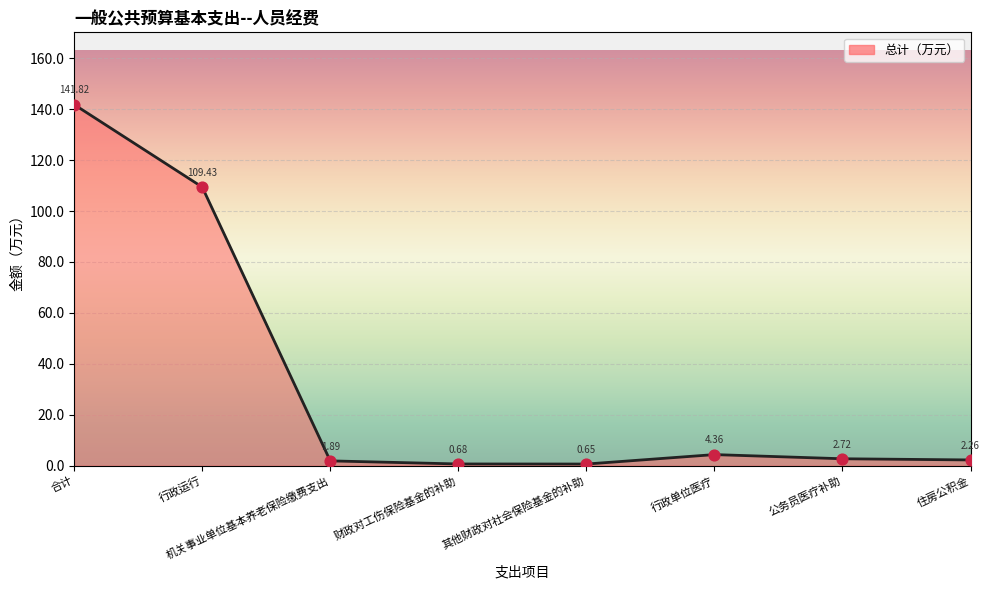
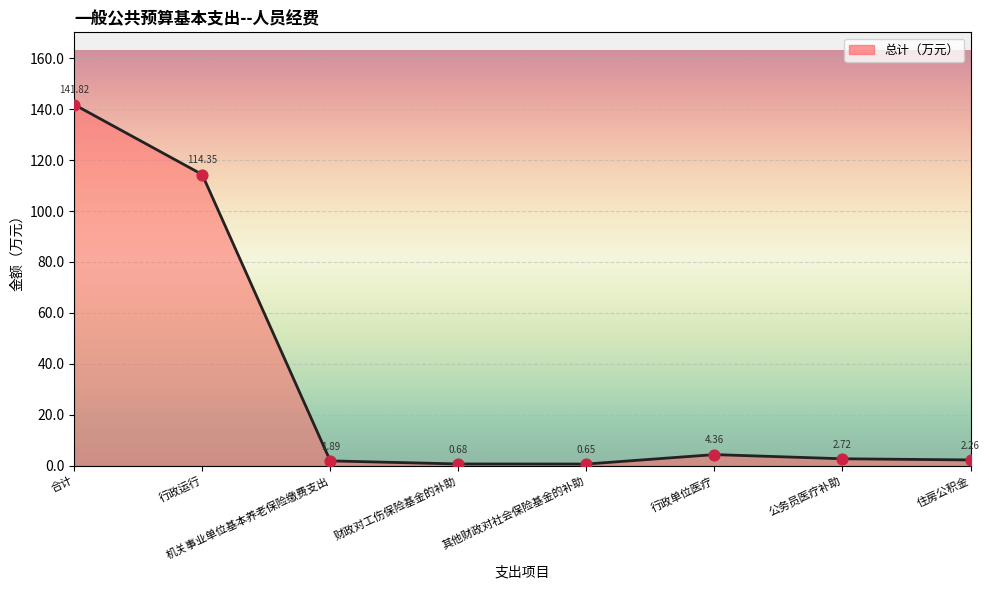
  {
    "合计": 141.82,
-   "行政运行": 109.43,
+   "行政运行": 114.35,
    "机关事业单位基本养老保险缴费支出": 1.89,
    "财政对工伤保险基金的补助": 0.68,
    "其他财政对社会保险基金的补助": 0.65,
    "行政单位医疗": 4.36,
    "公务员医疗补助": 2.72,
    "住房公积金": 2.26
  }
